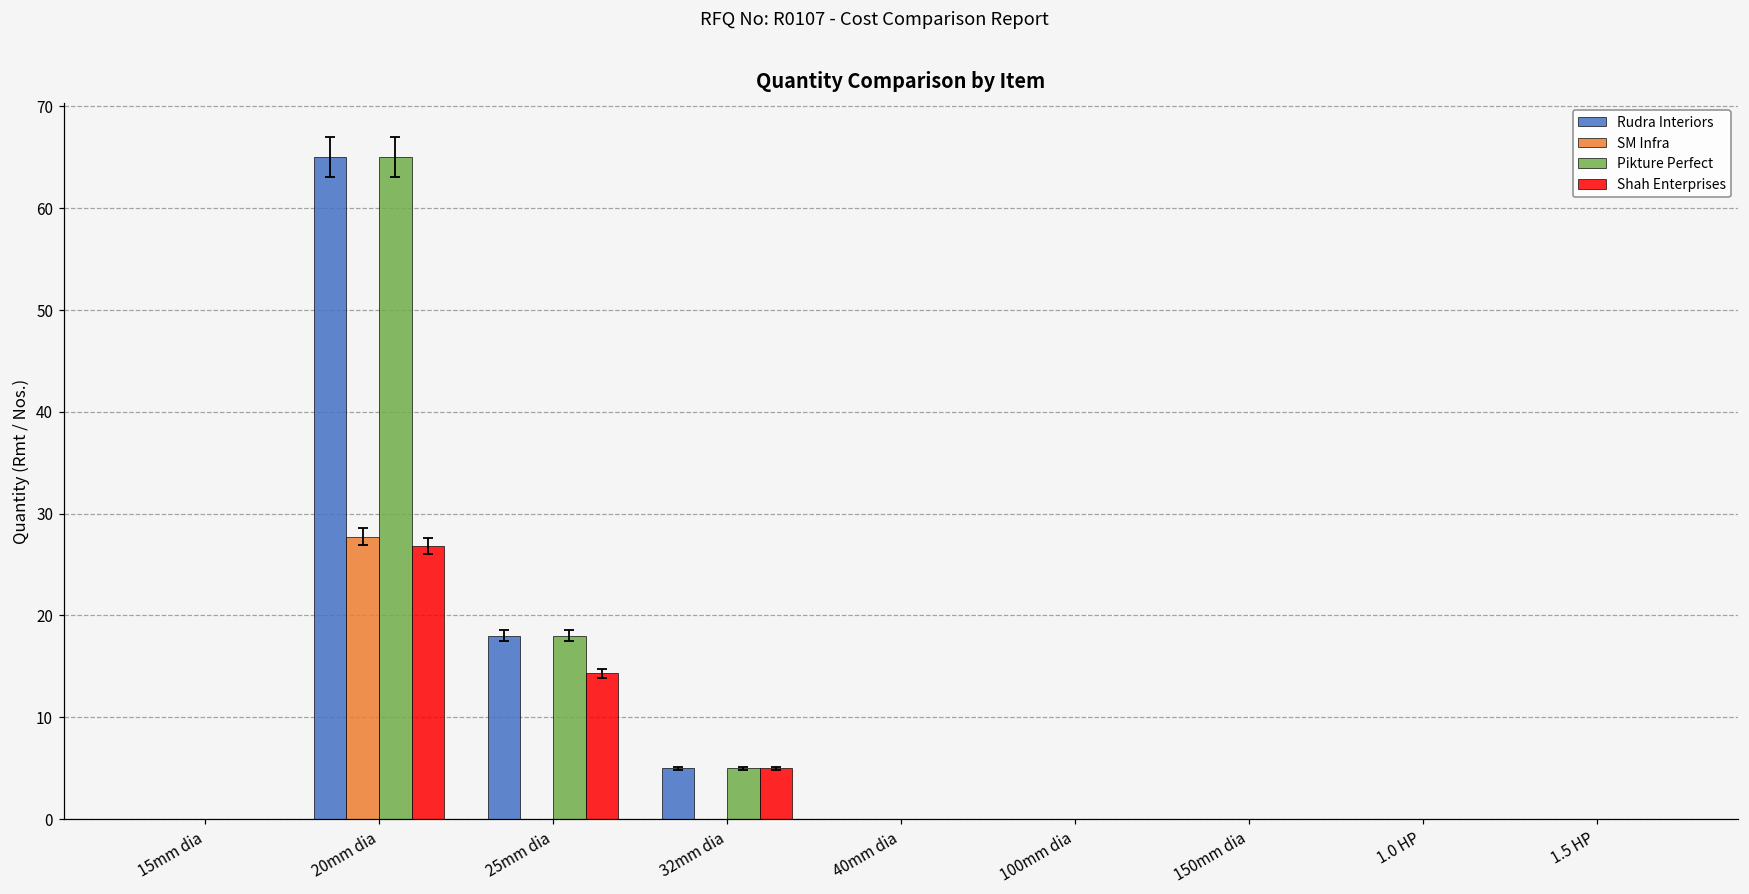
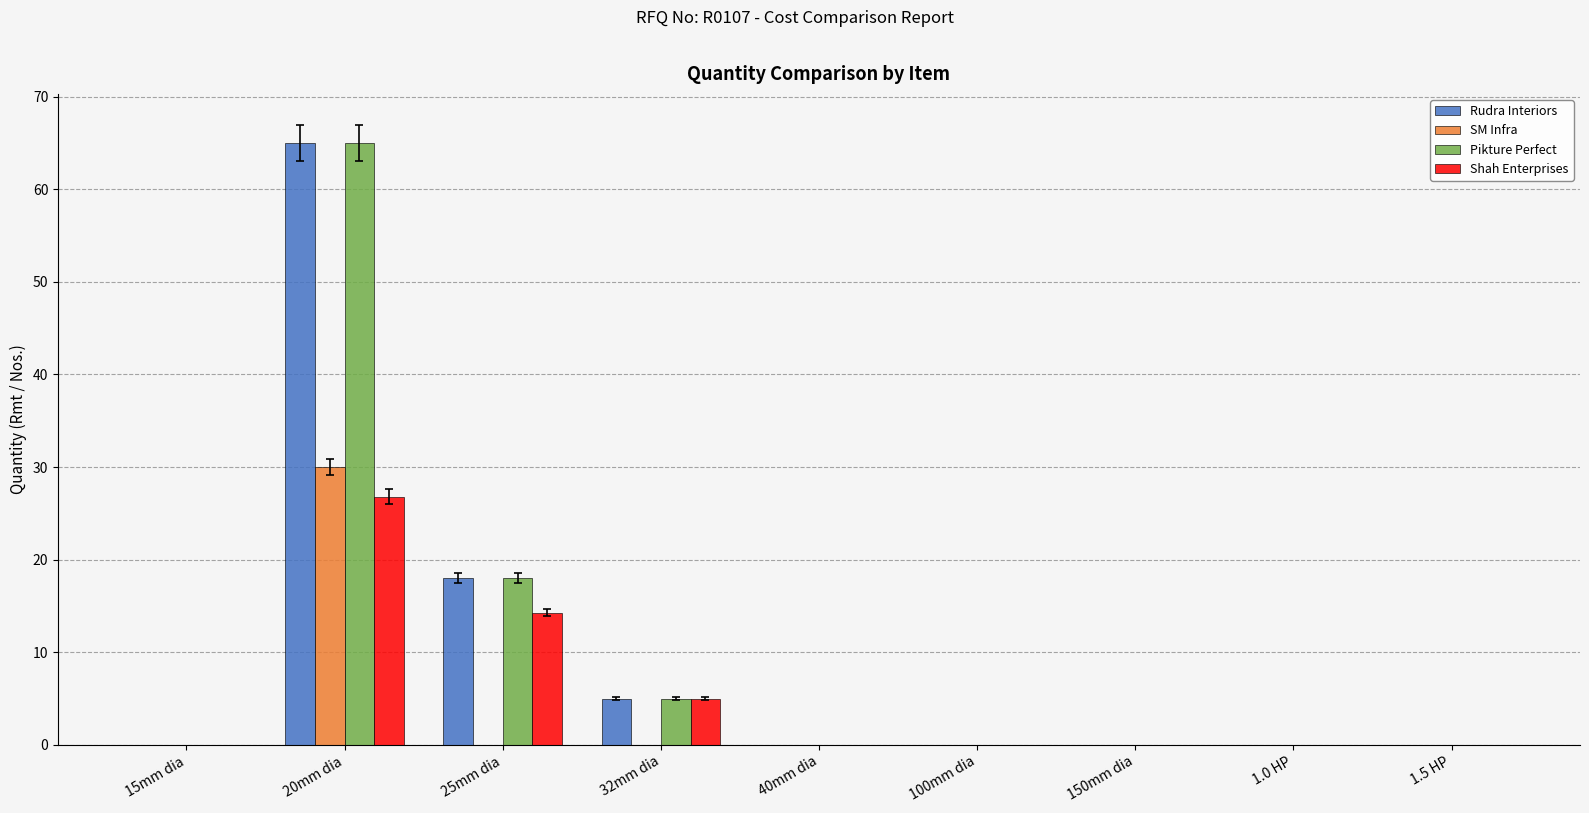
  {
    "SM Infra": {
      "15mm dia": 0,
-     "20mm dia": 28,
+     "20mm dia": 30,
      "25mm dia": 0,
      "32mm dia": 0,
      "40mm dia": 0,
      "100mm dia": 0,
      "150mm dia": 0,
      "1.0 HP": 0,
      "1.5 HP": 0
    },
    "Pikture Perfect": {
      "15mm dia": 0,
      "20mm dia": 65,
      "25mm dia": 18,
      "32mm dia": 5,
      "40mm dia": 0,
      "100mm dia": 0,
      "150mm dia": 0,
      "1.0 HP": 0,
      "1.5 HP": 0
    },
    "Shah Enterprises": {
      "15mm dia": 0,
      "20mm dia": 27,
      "25mm dia": 14,
      "32mm dia": 5,
      "40mm dia": 0,
      "100mm dia": 0,
      "150mm dia": 0,
      "1.0 HP": 0,
      "1.5 HP": 0
    }
  }
